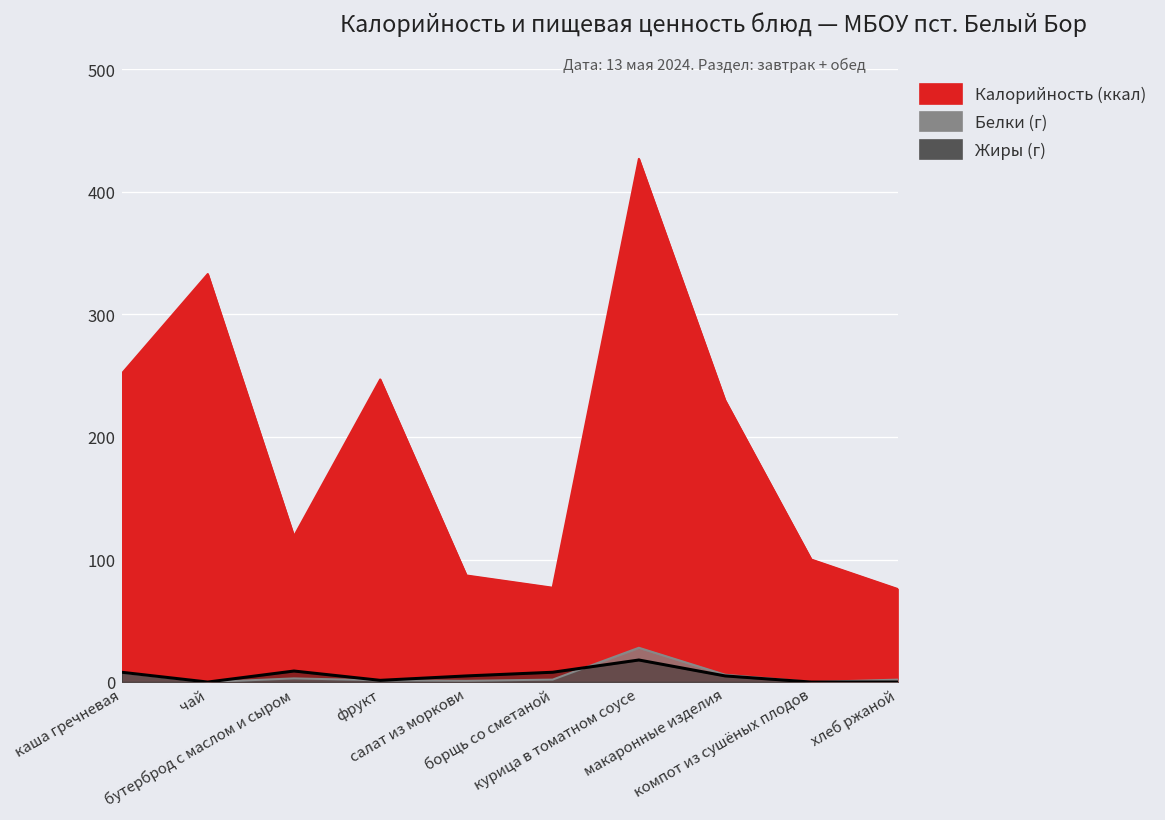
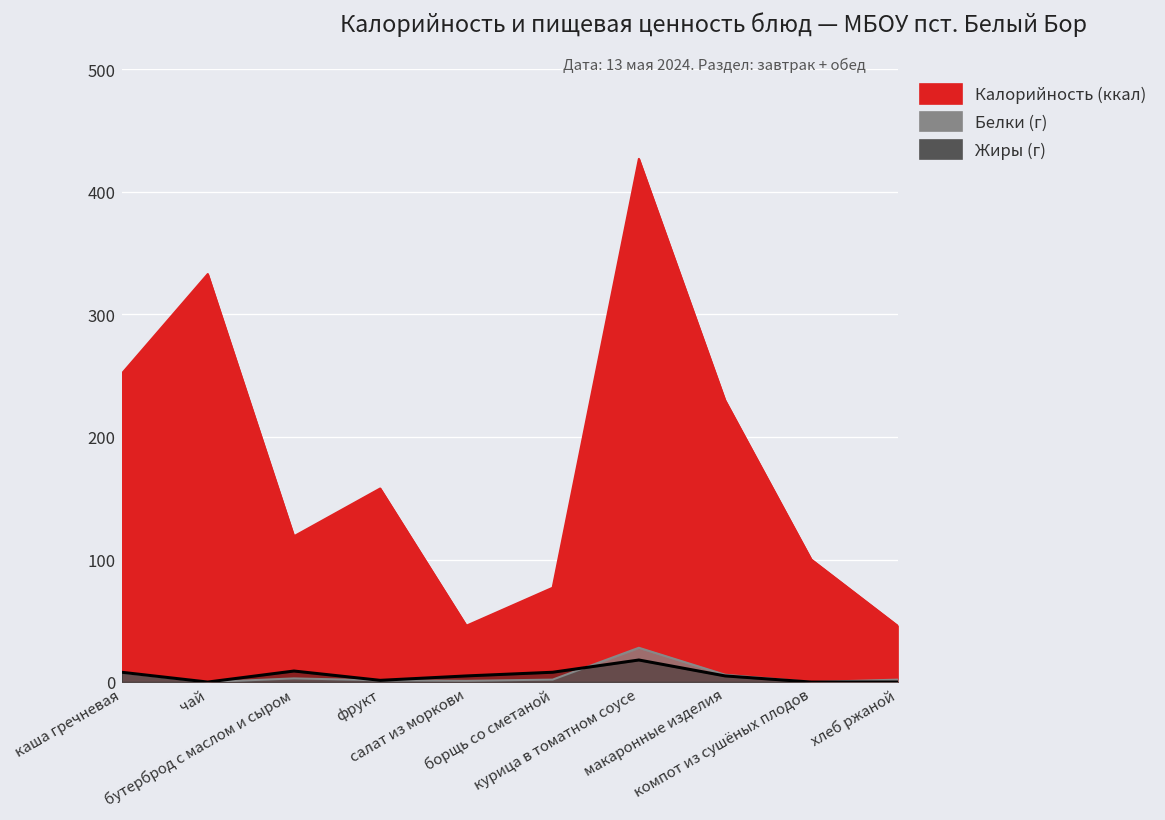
  {
    "Калорийность (ккал)": {
      "каша гречневая": 252,
      "чай": 333,
      "бутерброд с маслом и сыром": 119,
-     "фрукт": 247,
-     "салат из моркови": 87,
+     "фрукт": 158,
+     "салат из моркови": 46,
      "борщь со сметаной": 77,
      "курица в томатном соусе": 427,
      "макаронные изделия": 230,
      "компот из сушёных плодов": 100,
-     "хлеб ржаной": 76
+     "хлеб ржаной": 46
    }
  }
